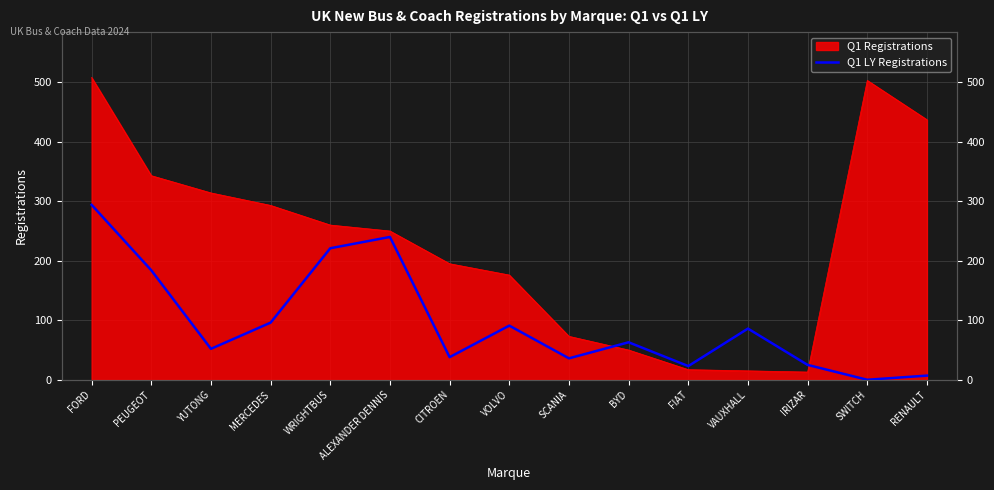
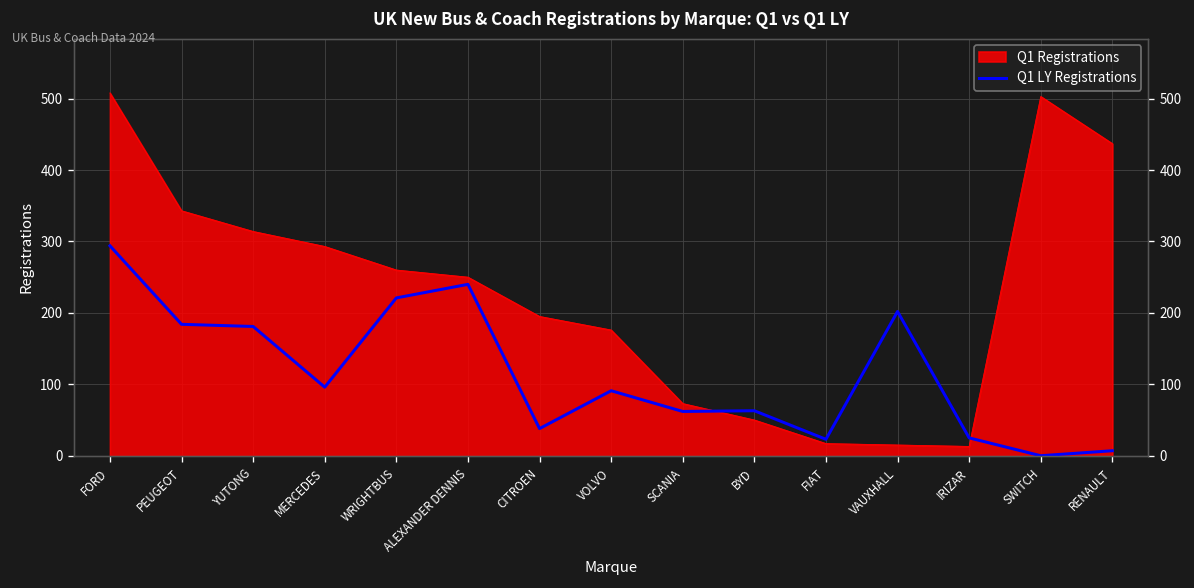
  {
    "Q1 Registrations": {
      "FORD": 510,
      "PEUGEOT": 340,
      "YUTONG": 310,
      "MERCEDES": 290,
      "WRIGHTBUS": 260,
      "ALEXANDER DENNIS": 250,
      "CITROEN": 200,
      "VOLVO": 180,
      "SCANIA": 70,
      "BYD": 50,
      "FIAT": 20,
      "VAUXHALL": 20,
      "IRIZAR": 10,
      "SWITCH": 500,
      "RENAULT": 440
    },
    "Q1 LY Registrations": {
      "FORD": 290,
      "PEUGEOT": 180,
-     "YUTONG": 50,
+     "YUTONG": 180,
      "MERCEDES": 100,
      "WRIGHTBUS": 220,
      "ALEXANDER DENNIS": 240,
      "CITROEN": 40,
      "VOLVO": 90,
-     "SCANIA": 40,
+     "SCANIA": 60,
      "BYD": 60,
      "FIAT": 20,
-     "VAUXHALL": 90,
+     "VAUXHALL": 200,
      "IRIZAR": 30,
      "SWITCH": 0,
      "RENAULT": 10
    }
  }
